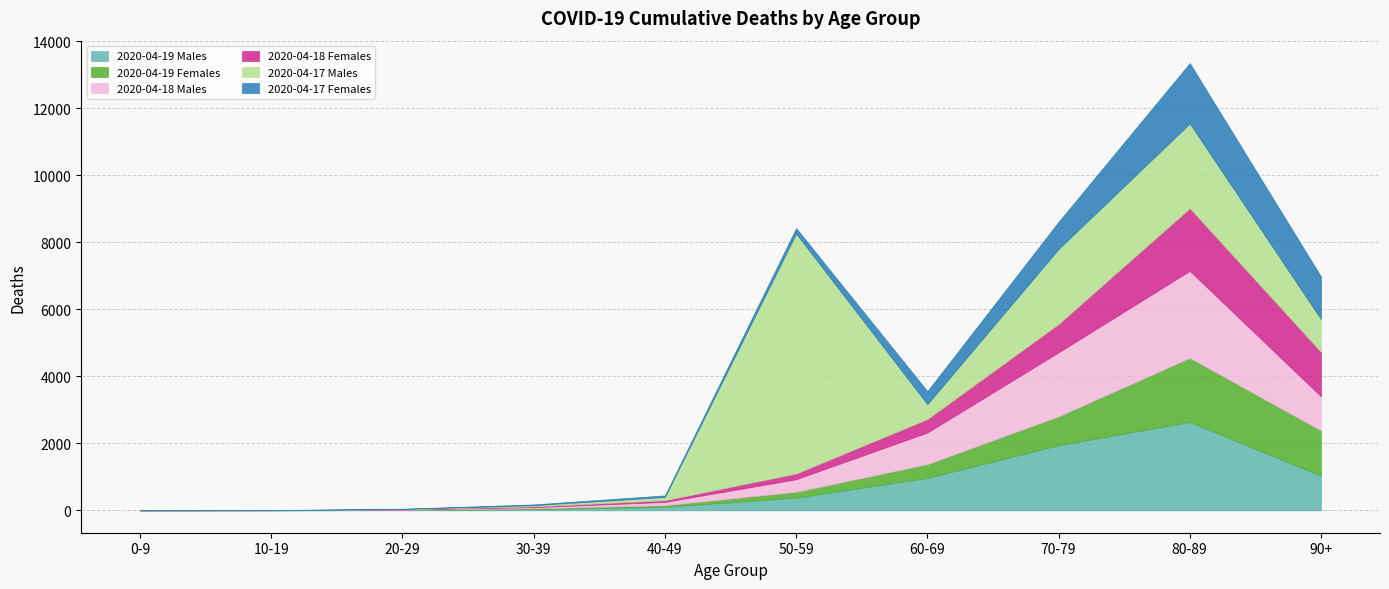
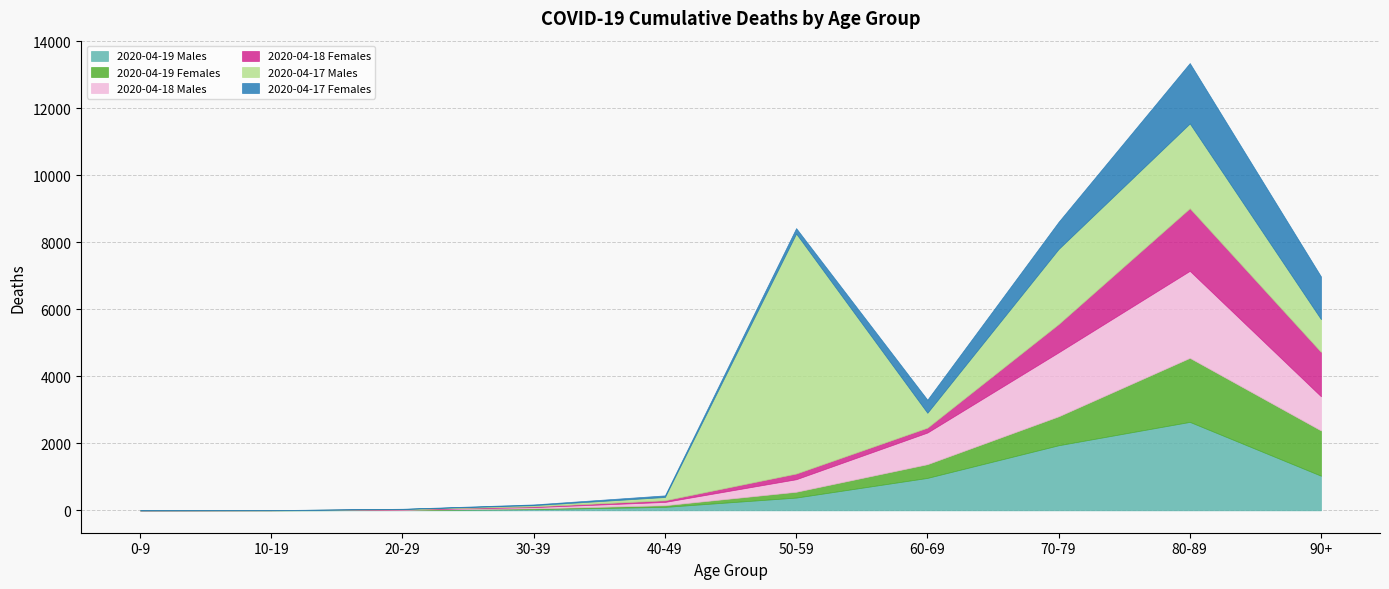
  {
    "2020-04-19 Males": {
      "50-59": 400,
      "60-69": 1000,
      "70-79": 1900,
      "80-89": 2600,
      "90+": 1000
    },
    "2020-04-19 Females": {
      "50-59": 200,
      "60-69": 400,
      "70-79": 900,
      "80-89": 1900,
      "90+": 1400
    },
    "2020-04-18 Males": {
      "50-59": 400,
      "60-69": 900,
      "70-79": 1900,
      "80-89": 2600,
      "90+": 1000
    },
    "2020-04-18 Females": {
      "50-59": 200,
-     "60-69": 400,
+     "60-69": 100,
      "70-79": 800,
      "80-89": 1900,
      "90+": 1300
    },
    "2020-04-17 Males": {
      "50-59": 7200,
      "60-69": 400,
      "70-79": 2200,
      "80-89": 2500,
      "90+": 1000
    },
    "2020-04-17 Females": {
      "50-59": 200,
      "60-69": 400,
      "70-79": 800,
      "80-89": 1800,
      "90+": 1300
    }
  }
